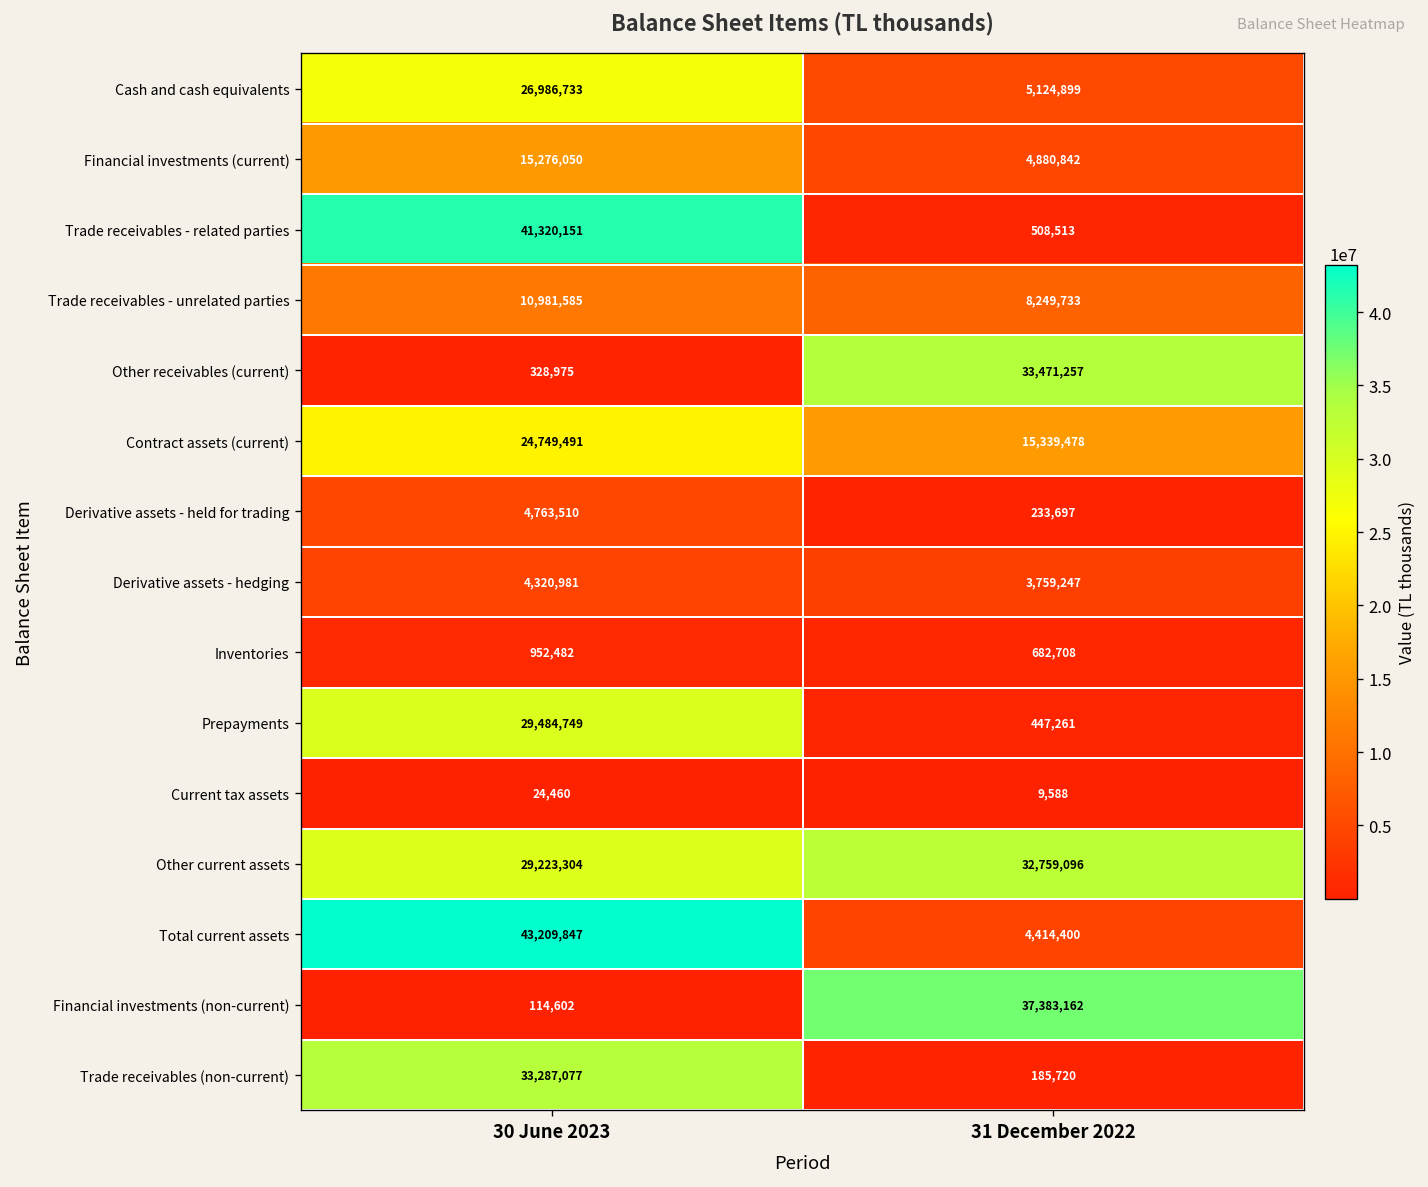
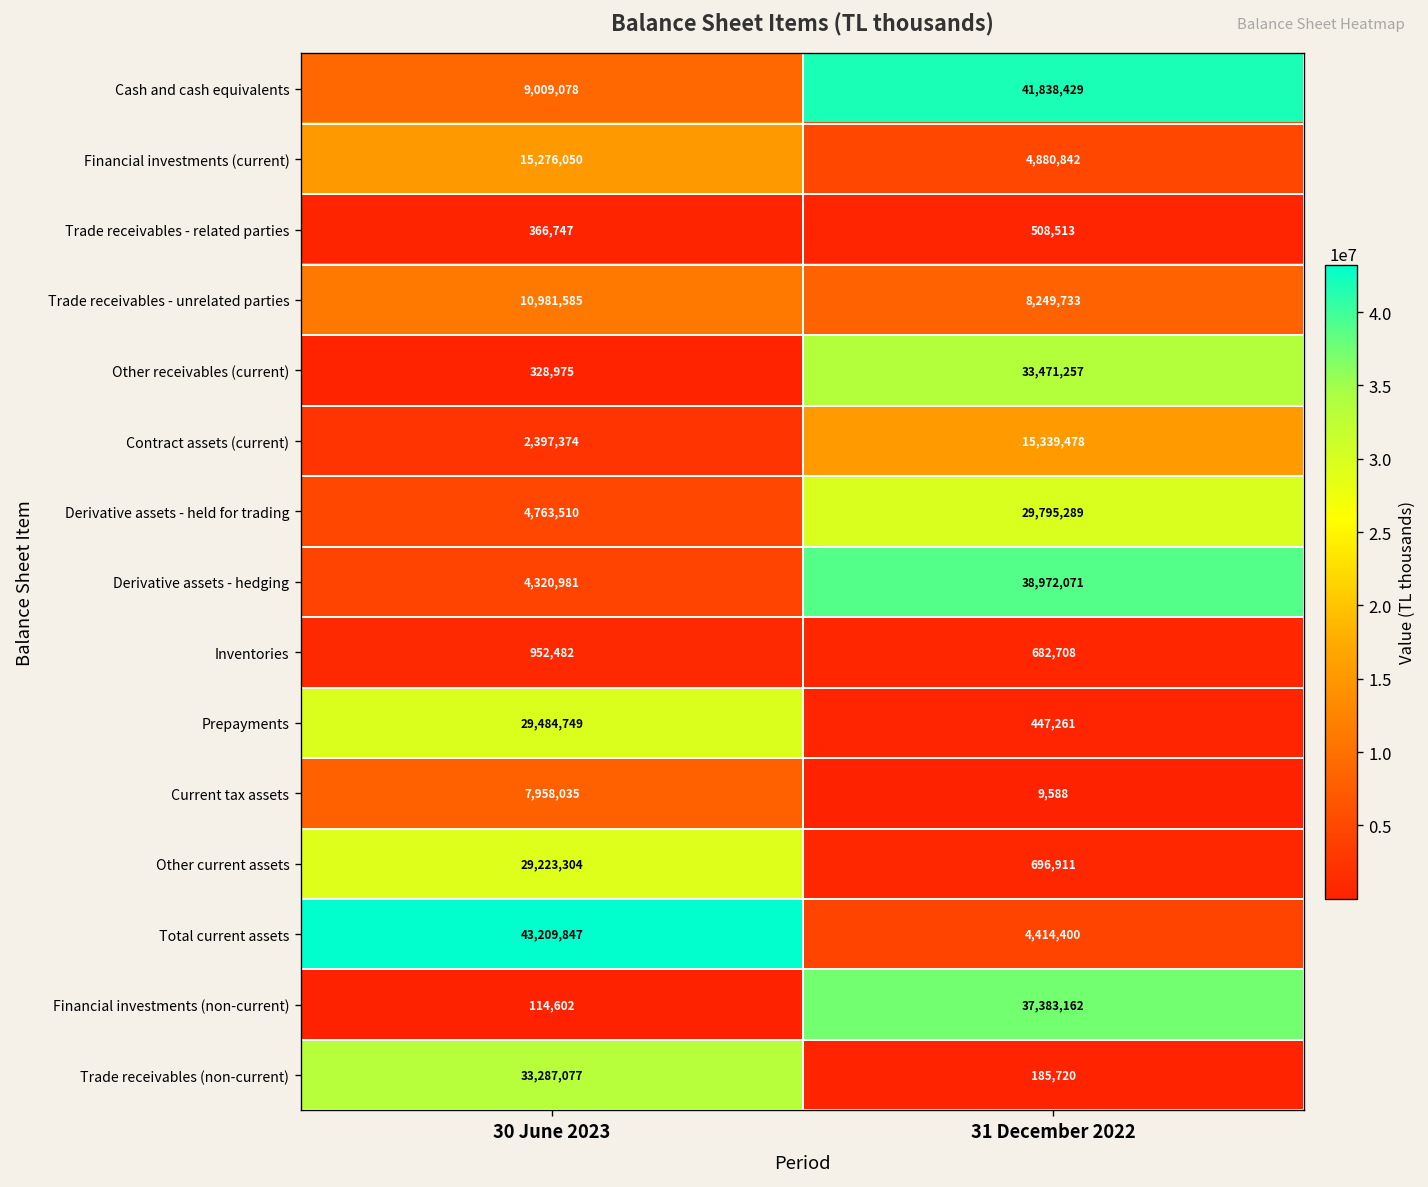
  {
    "Cash and cash equivalents": {
-     "30 June 2023": "26,986,733",
-     "31 December 2022": "5,124,899"
+     "30 June 2023": "9,009,078",
+     "31 December 2022": "41,838,429"
    },
    "Financial investments (current)": {
      "30 June 2023": "15,276,050",
      "31 December 2022": "4,880,842"
    },
    "Trade receivables - related parties": {
-     "30 June 2023": "41,320,151",
+     "30 June 2023": "366,747",
      "31 December 2022": "508,513"
    },
    "Trade receivables - unrelated parties": {
      "30 June 2023": "10,981,585",
      "31 December 2022": "8,249,733"
    },
    "Other receivables (current)": {
      "30 June 2023": "328,975",
      "31 December 2022": "33,471,257"
    },
    "Contract assets (current)": {
-     "30 June 2023": "24,749,491",
+     "30 June 2023": "2,397,374",
      "31 December 2022": "15,339,478"
    },
    "Derivative assets - held for trading": {
      "30 June 2023": "4,763,510",
-     "31 December 2022": "233,697"
+     "31 December 2022": "29,795,289"
    },
    "Derivative assets - hedging": {
      "30 June 2023": "4,320,981",
-     "31 December 2022": "3,759,247"
+     "31 December 2022": "38,972,071"
    },
    "Inventories": {
      "30 June 2023": "952,482",
      "31 December 2022": "682,708"
    },
    "Prepayments": {
      "30 June 2023": "29,484,749",
      "31 December 2022": "447,261"
    },
    "Current tax assets": {
-     "30 June 2023": "24,460",
+     "30 June 2023": "7,958,035",
      "31 December 2022": "9,588"
    },
    "Other current assets": {
      "30 June 2023": "29,223,304",
-     "31 December 2022": "32,759,096"
+     "31 December 2022": "696,911"
    },
    "Total current assets": {
      "30 June 2023": "43,209,847",
      "31 December 2022": "4,414,400"
    },
    "Financial investments (non-current)": {
      "30 June 2023": "114,602",
      "31 December 2022": "37,383,162"
    },
    "Trade receivables (non-current)": {
      "30 June 2023": "33,287,077",
      "31 December 2022": "185,720"
    }
  }
